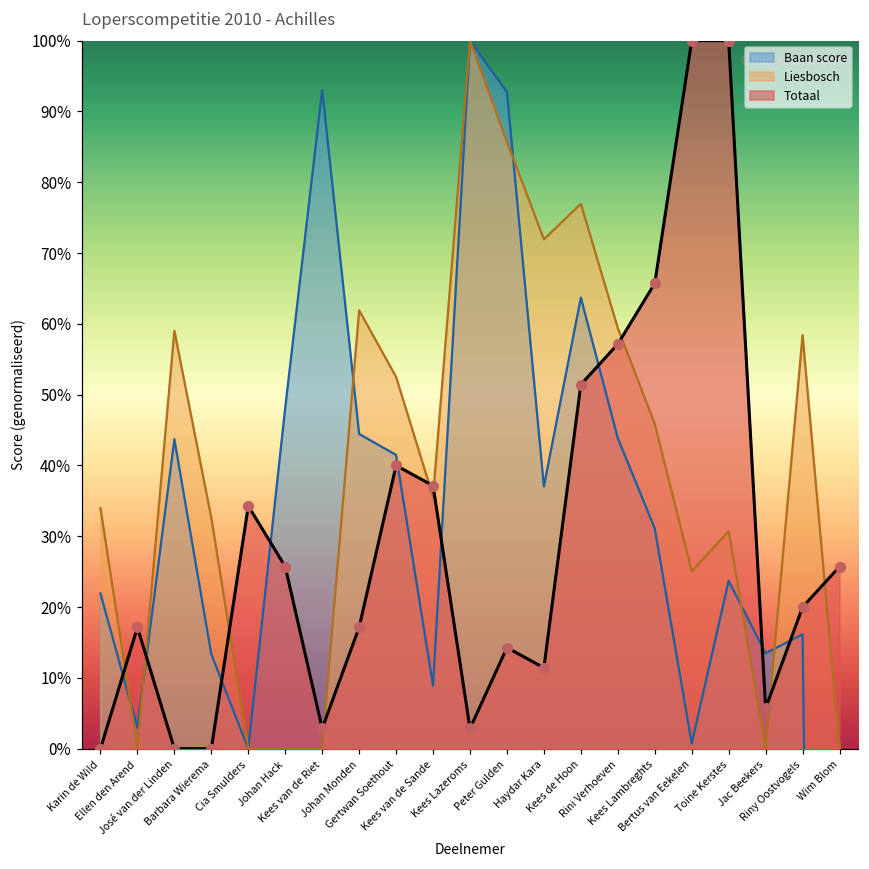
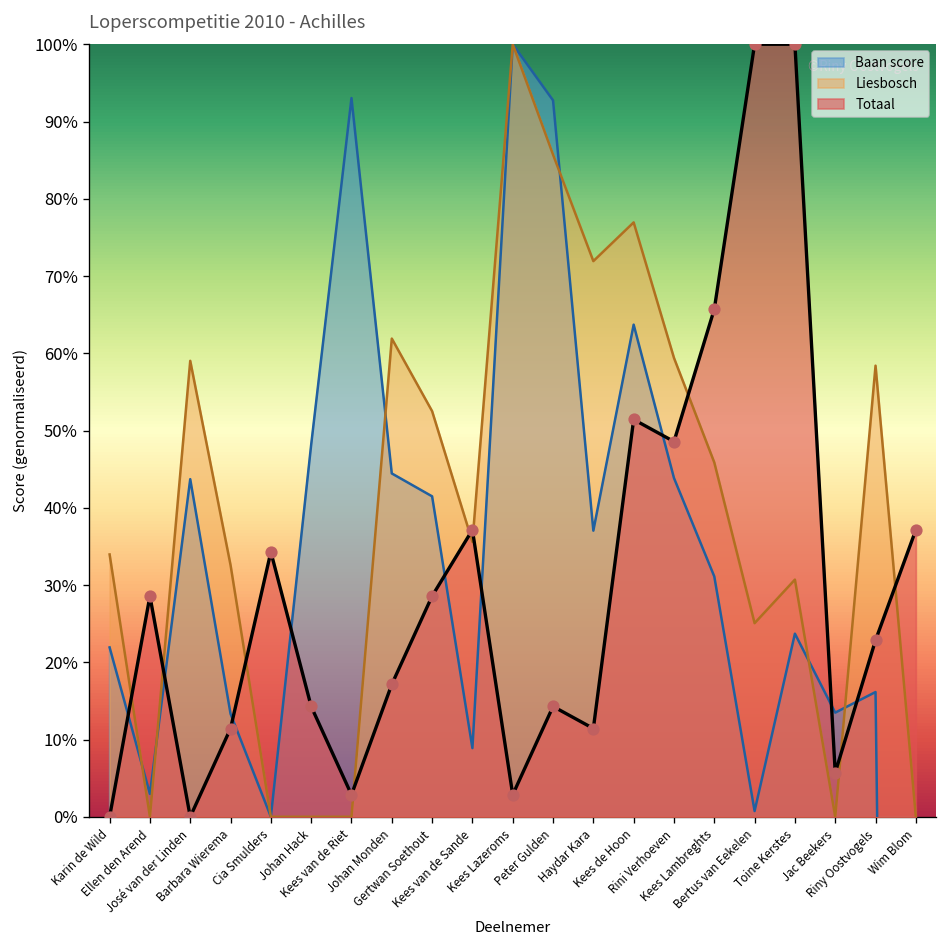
  {
    "Liesbosch": {
      "Karin de Wild": "34%",
      "Ellen den Arend": "0%",
      "José van der Linden": "59%",
      "Barbara Wierema": "33%",
      "Johan Hack": "0%",
      "Kees van de Riet": "0%",
      "Johan Monden": "62%",
      "Gertwan Soethout": "53%",
      "Kees van de Sande": "36%",
      "Peter Gulden": "86%",
      "Haydar Kara": "72%",
      "Kees de Hoon": "77%",
      "Rini Verhoeven": "59%",
      "Kees Lambreghts": "46%",
      "Bertus van Eekelen": "25%",
      "Toine Kerstes": "31%",
      "Jac Beekers": "0%",
      "Riny Oostvogels": "58%"
    },
    "Totaal": {
      "Karin de Wild": "0%",
-     "Ellen den Arend": "17%",
+     "Ellen den Arend": "29%",
      "José van der Linden": "0%",
-     "Barbara Wierema": "0%",
+     "Barbara Wierema": "11%",
      "Cia Smulders": "34%",
-     "Johan Hack": "26%",
+     "Johan Hack": "14%",
      "Kees van de Riet": "3%",
      "Johan Monden": "17%",
-     "Gertwan Soethout": "40%",
+     "Gertwan Soethout": "29%",
      "Kees van de Sande": "37%",
      "Kees Lazeroms": "3%",
      "Peter Gulden": "14%",
      "Haydar Kara": "11%",
      "Kees de Hoon": "51%",
-     "Rini Verhoeven": "57%",
+     "Rini Verhoeven": "49%",
      "Kees Lambreghts": "66%",
      "Bertus van Eekelen": "100%",
      "Toine Kerstes": "100%",
      "Jac Beekers": "6%",
-     "Riny Oostvogels": "20%",
-     "Wim Blom": "26%"
+     "Riny Oostvogels": "23%",
+     "Wim Blom": "37%"
    }
  }
